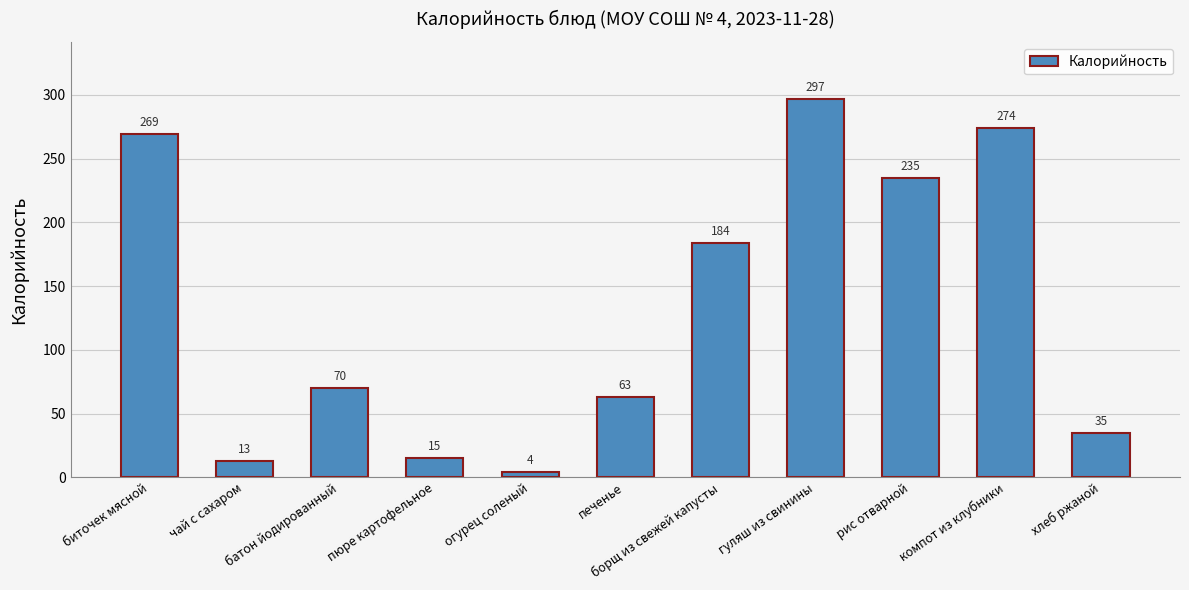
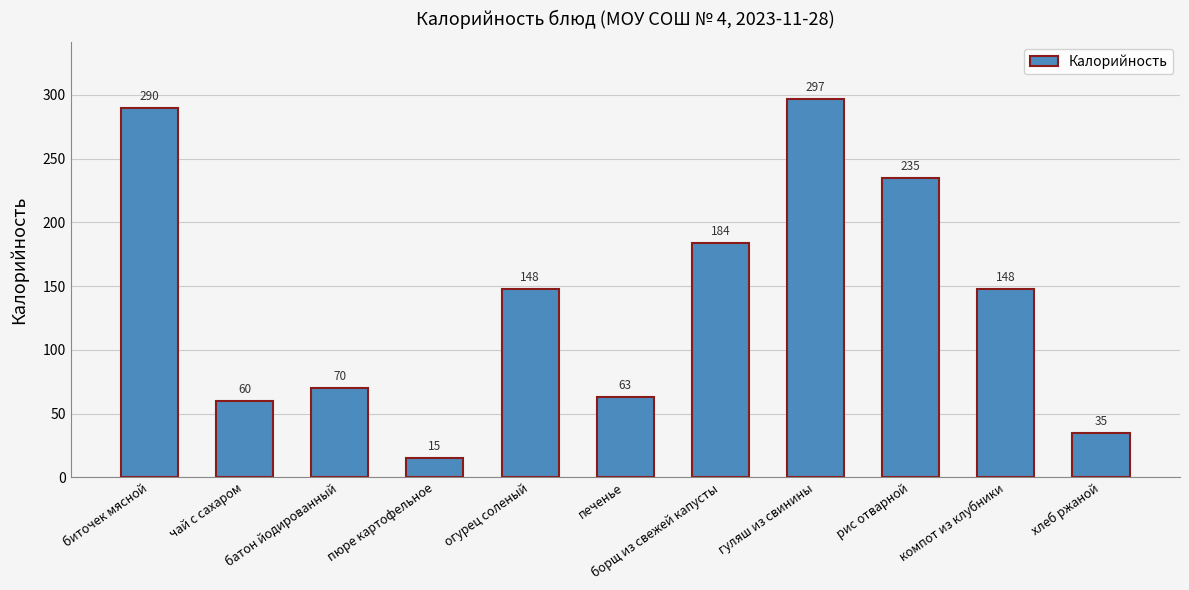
  {
-   "биточек мясной": 269,
-   "чай с сахаром": 13,
+   "биточек мясной": 290,
+   "чай с сахаром": 60,
    "батон йодированный": 70,
    "пюре картофельное": 15,
-   "огурец соленый": 4,
+   "огурец соленый": 148,
    "печенье": 63,
    "борщ из свежей капусты": 184,
    "гуляш из свинины": 297,
    "рис отварной": 235,
-   "компот из клубники": 274,
+   "компот из клубники": 148,
    "хлеб ржаной": 35
  }
